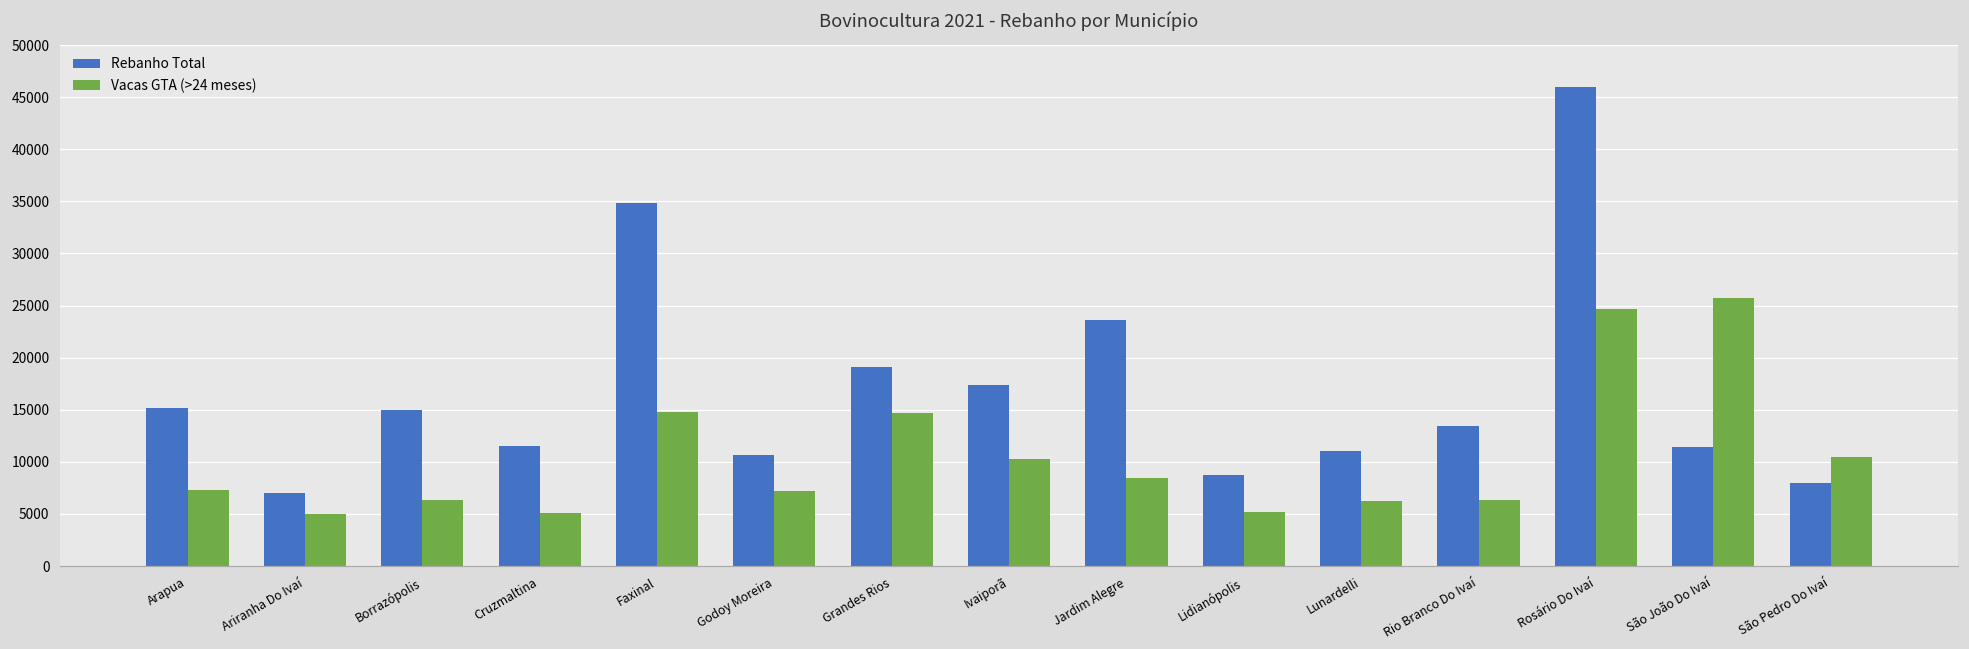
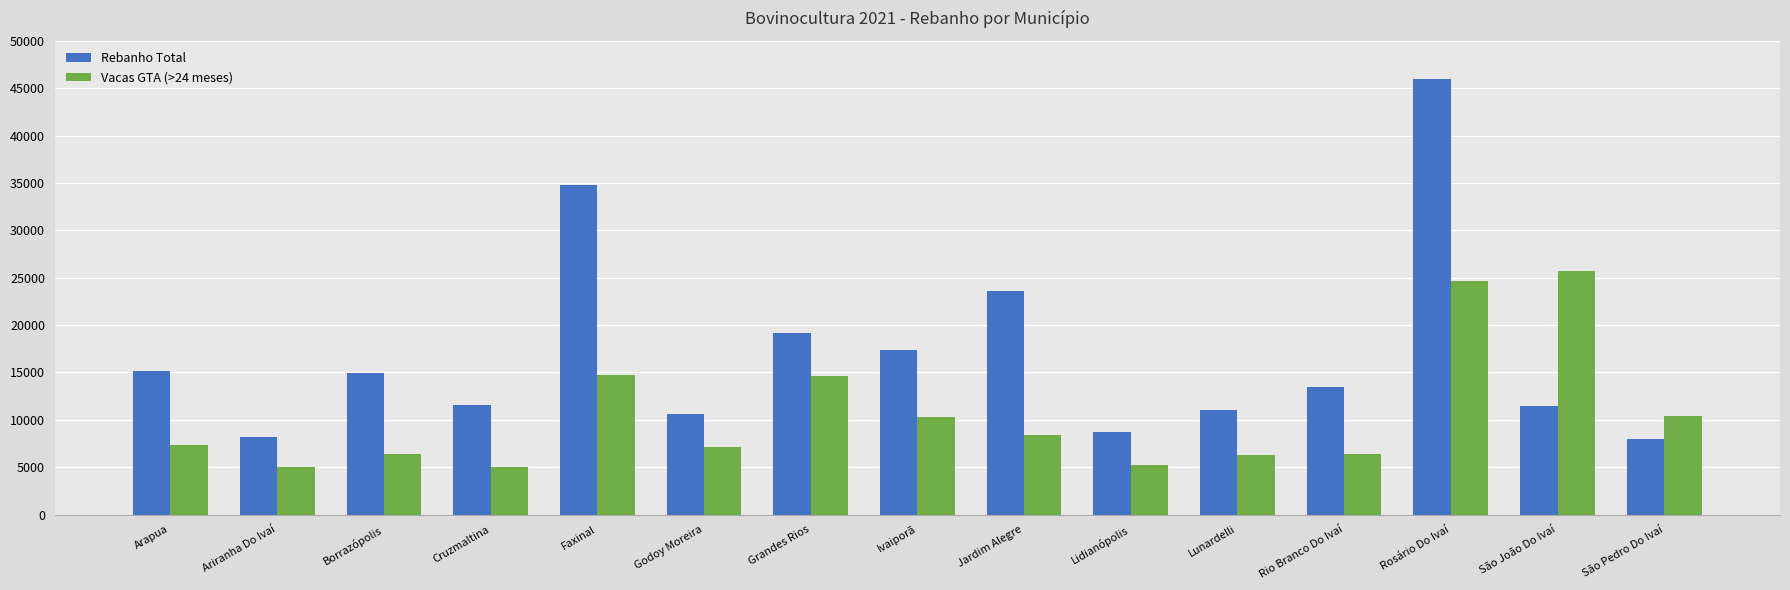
  {
    "Rebanho Total": {
      "Arapua": 15000,
-     "Ariranha Do Ivaí": 7000,
+     "Ariranha Do Ivaí": 8000,
      "Borrazópolis": 15000,
      "Cruzmaltina": 12000,
      "Faxinal": 35000,
      "Godoy Moreira": 11000,
      "Grandes Rios": 19000,
      "Ivaiporã": 17000,
      "Jardim Alegre": 24000,
      "Lidianópolis": 9000,
      "Lunardelli": 11000,
      "Rio Branco Do Ivaí": 13000,
      "Rosário Do Ivaí": 46000,
      "São João Do Ivaí": 11000,
      "São Pedro Do Ivaí": 8000
    },
    "Vacas GTA (>24 meses)": {
      "Arapua": 7000,
      "Ariranha Do Ivaí": 5000,
      "Borrazópolis": 6000,
      "Cruzmaltina": 5000,
      "Faxinal": 15000,
      "Godoy Moreira": 7000,
      "Grandes Rios": 15000,
      "Ivaiporã": 10000,
      "Jardim Alegre": 8000,
      "Lidianópolis": 5000,
      "Lunardelli": 6000,
      "Rio Branco Do Ivaí": 6000,
      "Rosário Do Ivaí": 25000,
      "São João Do Ivaí": 26000,
      "São Pedro Do Ivaí": 10000
    }
  }
